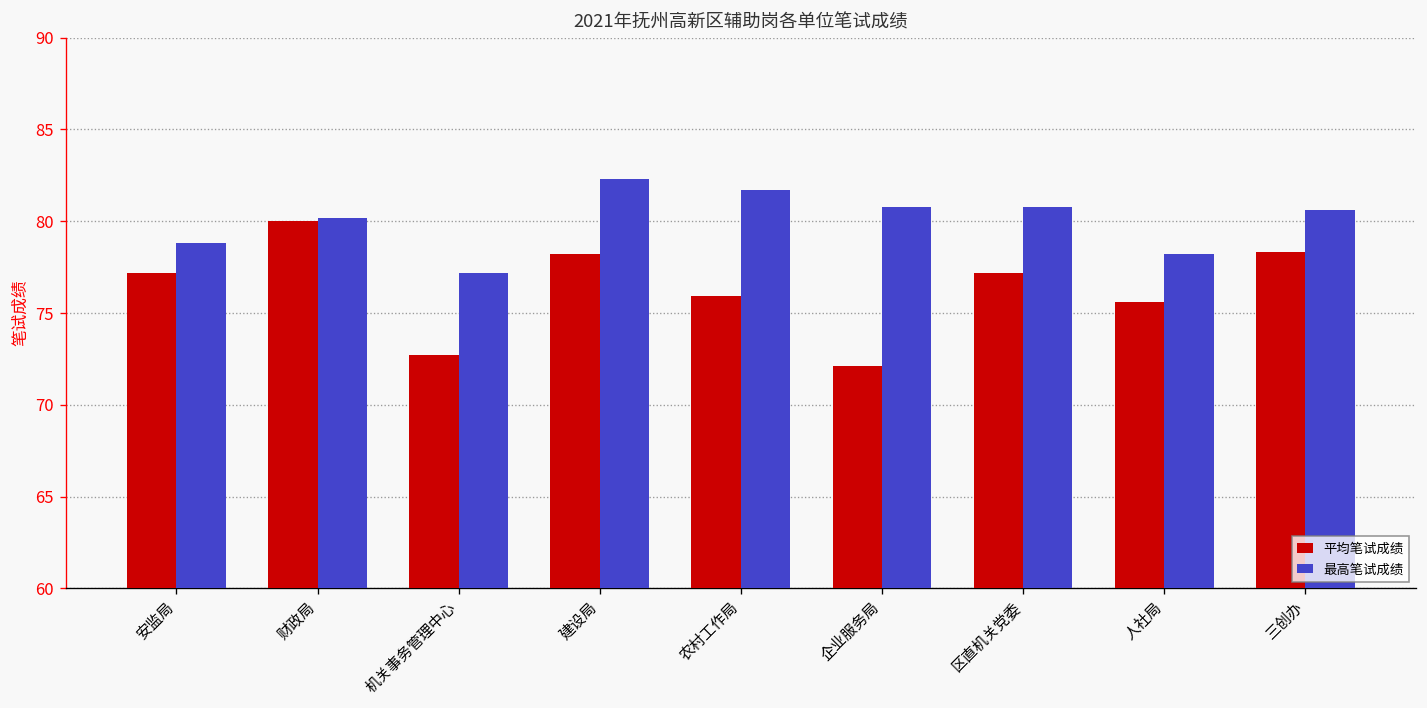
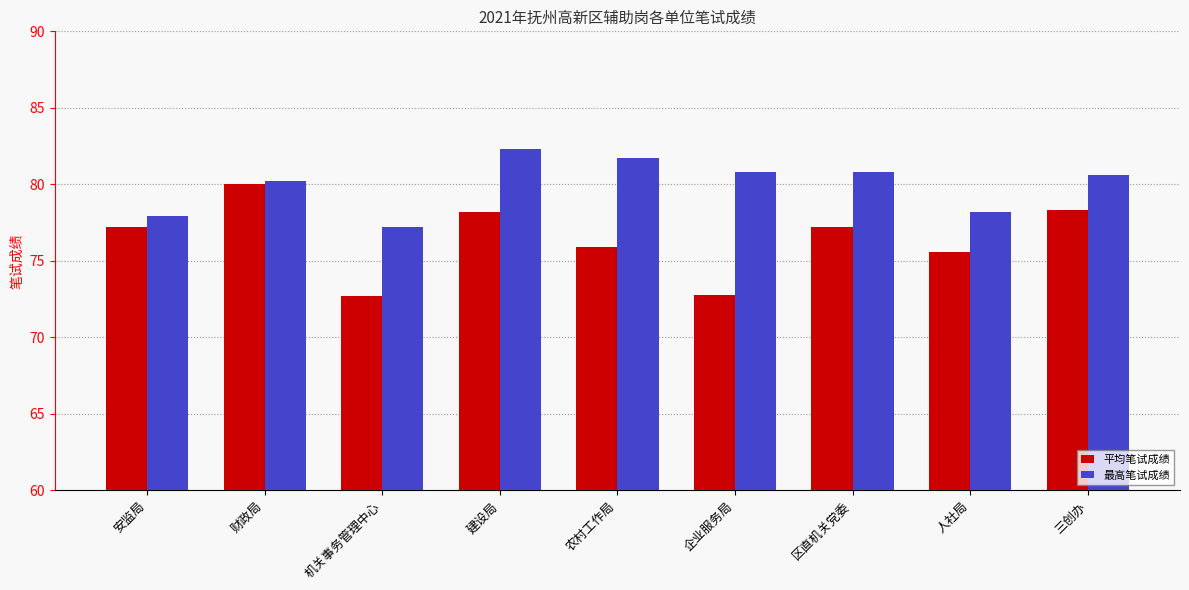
  {
    "平均笔试成绩": {
      "安监局": 77.2,
      "财政局": 80.0,
      "机关事务管理中心": 72.7,
      "建设局": 78.2,
      "农村工作局": 75.9,
-     "企业服务局": 72.1,
+     "企业服务局": 72.8,
      "区直机关党委": 77.2,
      "人社局": 75.6,
      "三创办": 78.3
    },
    "最高笔试成绩": {
-     "安监局": 78.8,
+     "安监局": 77.9,
      "财政局": 80.2,
      "机关事务管理中心": 77.2,
      "建设局": 82.3,
      "农村工作局": 81.7,
      "企业服务局": 80.8,
      "区直机关党委": 80.8,
      "人社局": 78.2,
      "三创办": 80.6
    }
  }
